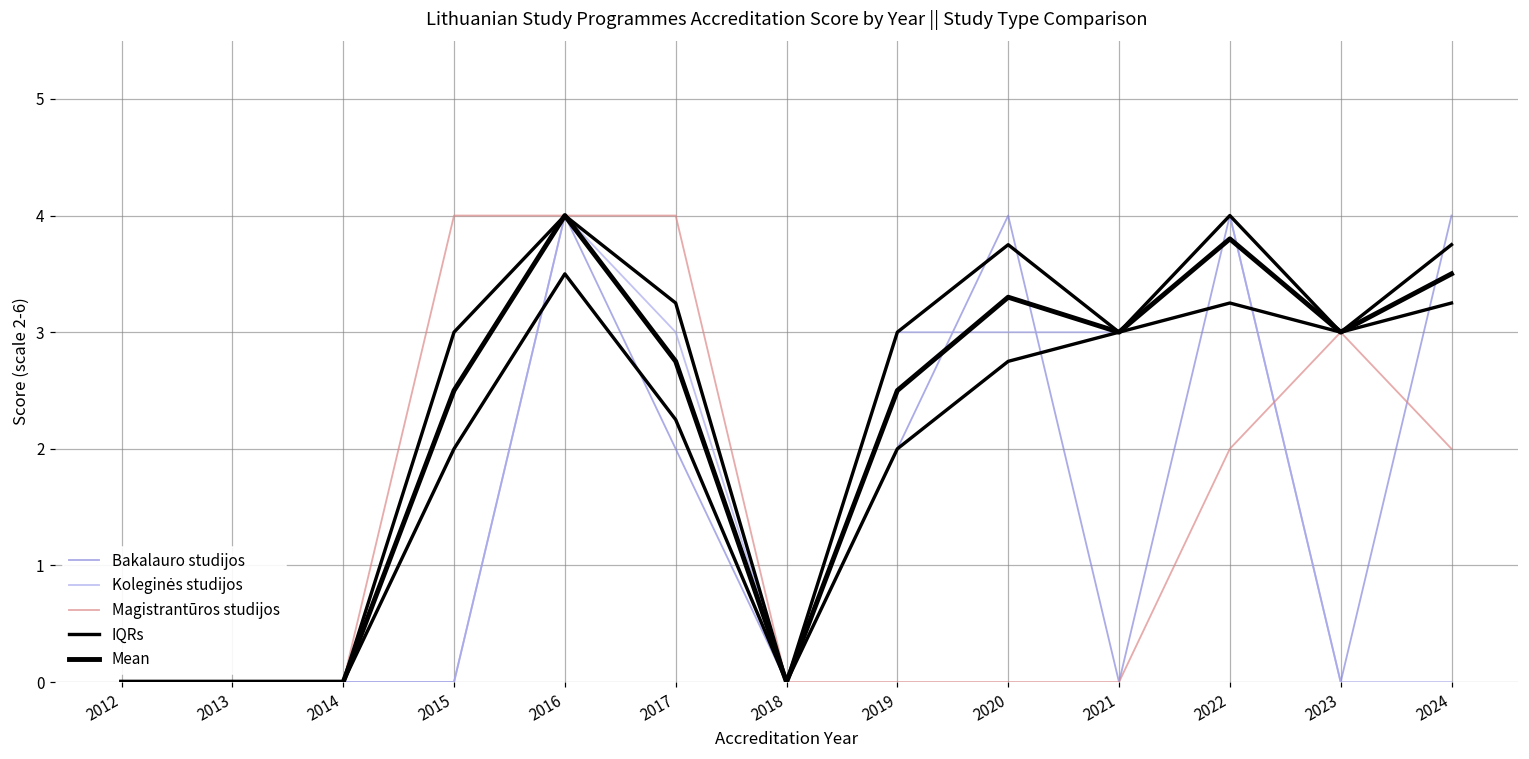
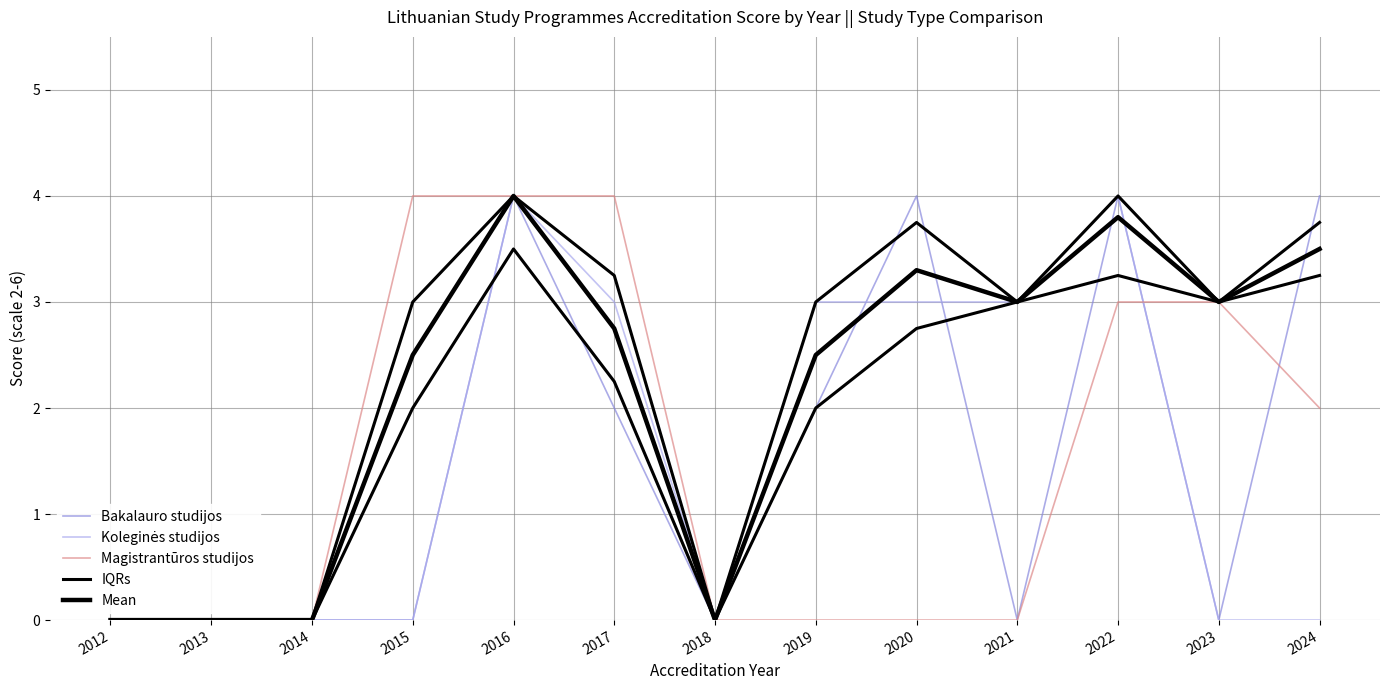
  {
    "Magistrantūros studijos": {
      "2015": 4,
      "2017": 4,
      "2019": 0,
      "2020": 0,
-     "2022": 2,
+     "2022": 3,
      "2024": 2
    }
  }
